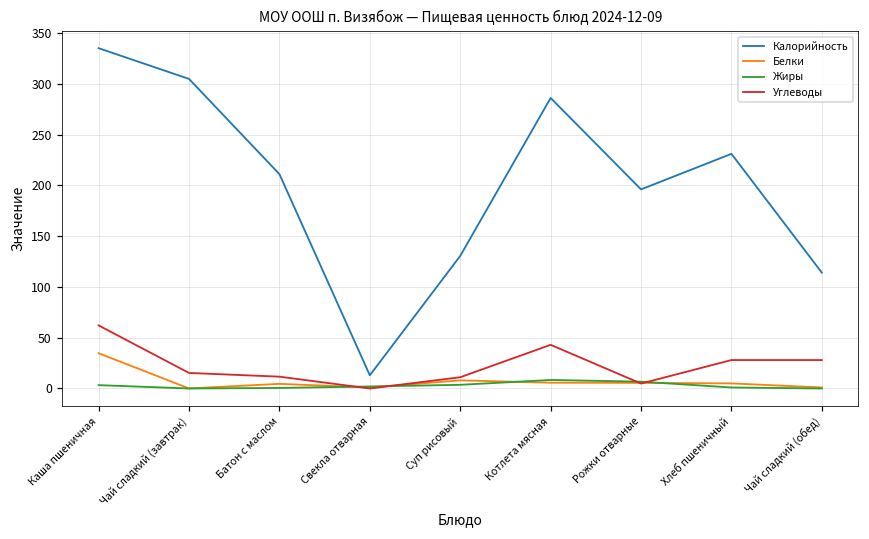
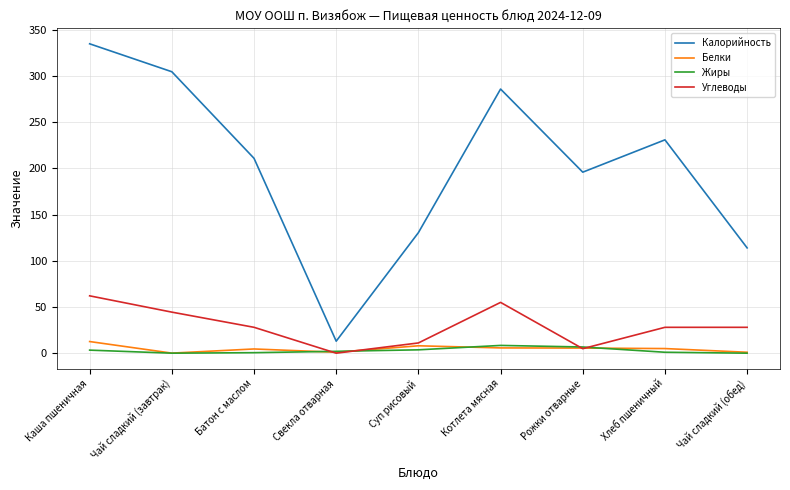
  {
    "Калорийность": {
      "Каша пшеничная": 340,
      "Чай сладкий (завтрак)": 300,
      "Батон с маслом": 210,
      "Свекла отварная": 10,
      "Суп рисовый": 130,
      "Котлета мясная": 290,
      "Рожки отварные": 200,
      "Хлеб пшеничный": 230,
      "Чай сладкий (обед)": 110
    },
    "Белки": {
-     "Каша пшеничная": 30,
+     "Каша пшеничная": 10,
      "Батон с маслом": 0,
      "Суп рисовый": 10,
      "Хлеб пшеничный": 10
    },
    "Жиры": {
      "Каша пшеничная": 0,
      "Батон с маслом": 0,
      "Суп рисовый": 0,
      "Хлеб пшеничный": 0
    },
    "Углеводы": {
      "Каша пшеничная": 60,
-     "Чай сладкий (завтрак)": 20,
-     "Батон с маслом": 10,
+     "Чай сладкий (завтрак)": 40,
+     "Батон с маслом": 30,
      "Суп рисовый": 10,
-     "Котлета мясная": 40,
+     "Котлета мясная": 60,
      "Хлеб пшеничный": 30,
      "Чай сладкий (обед)": 30
    }
  }
